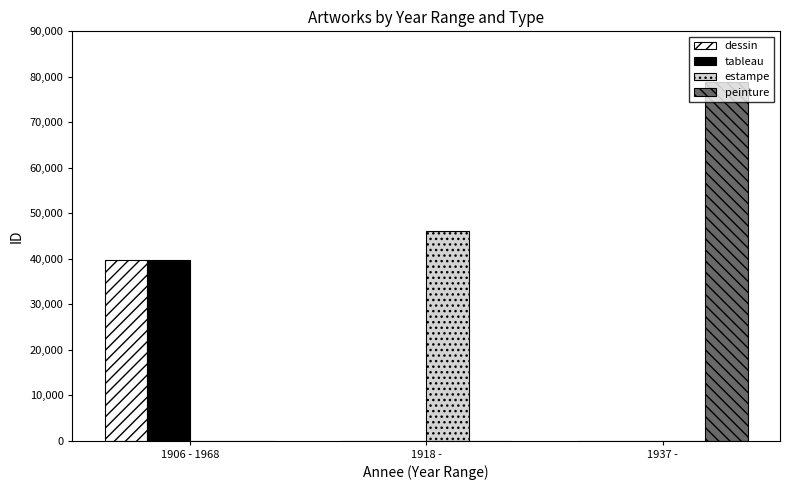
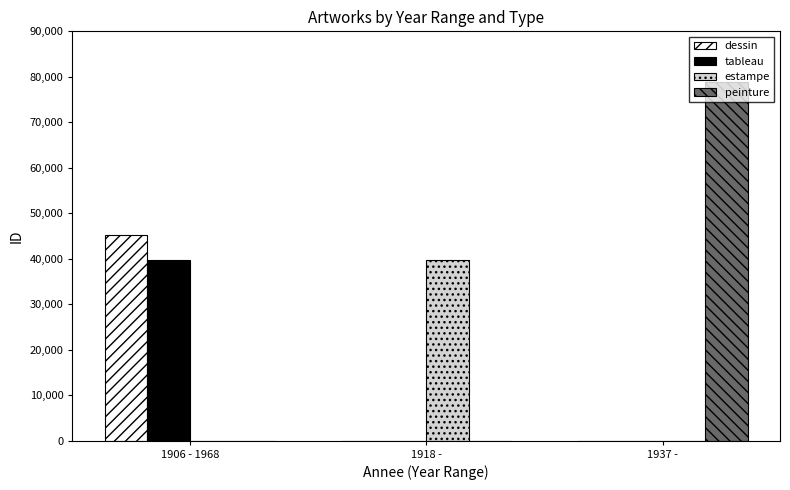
  {
    "dessin": {
-     "1906 - 1968": "40,000",
+     "1906 - 1968": "45,000",
      "1918 -": "0",
      "1937 -": "0"
    },
    "tableau": {
      "1906 - 1968": "40,000",
      "1918 -": "0",
      "1937 -": "0"
    },
    "estampe": {
      "1906 - 1968": "0",
-     "1918 -": "46,000",
+     "1918 -": "40,000",
      "1937 -": "0"
    },
    "peinture": {
      "1906 - 1968": "0",
      "1918 -": "0"
    }
  }
